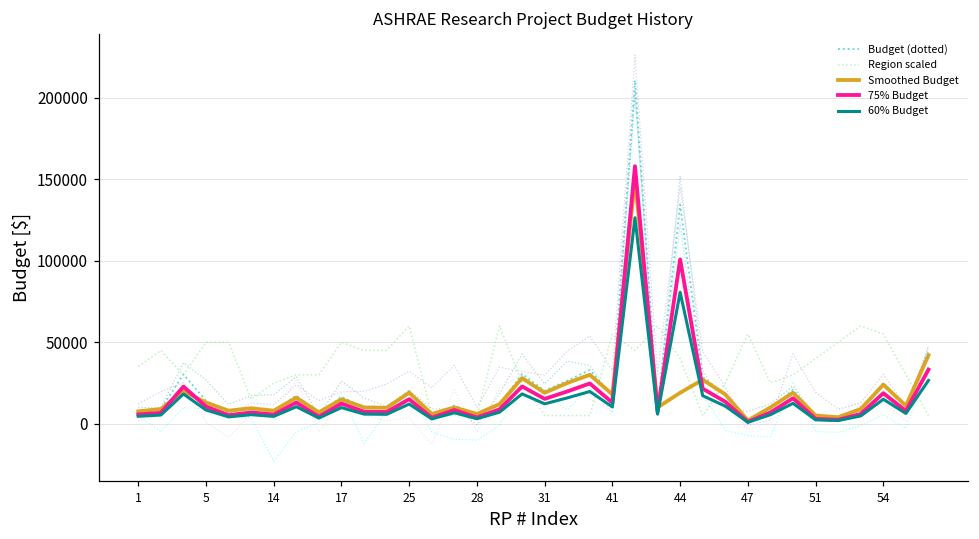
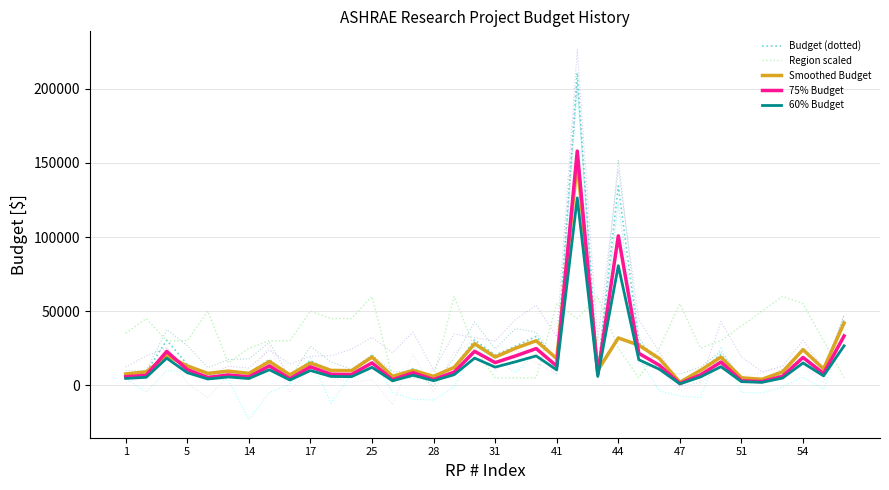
  {
    "Budget (dotted)": {
      "44": 134000
    },
    "Region scaled": {
      "1": 35000,
-     "5": 50000,
+     "5": 30000,
      "14": 25000,
      "17": 50000,
      "25": 60000,
      "31": 5000,
      "41": 55000,
-     "44": 40000,
+     "44": 25000,
      "47": 55000,
      "51": 40000,
      "54": 55000
    },
    "Smoothed Budget": {
-     "44": 19000
+     "44": 32000
    },
    "75% Budget": {
      "25": 15000,
      "31": 15000,
      "41": 13000,
      "44": 101000,
      "54": 19000
    }
  }
